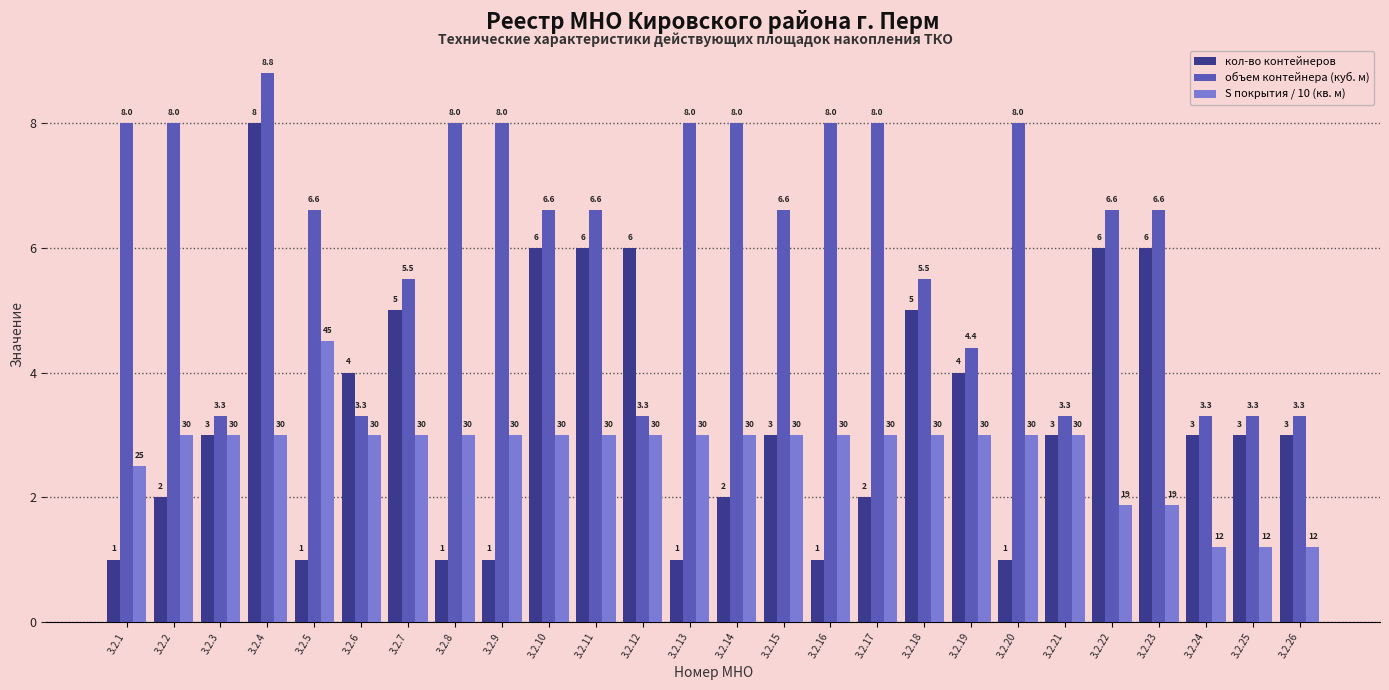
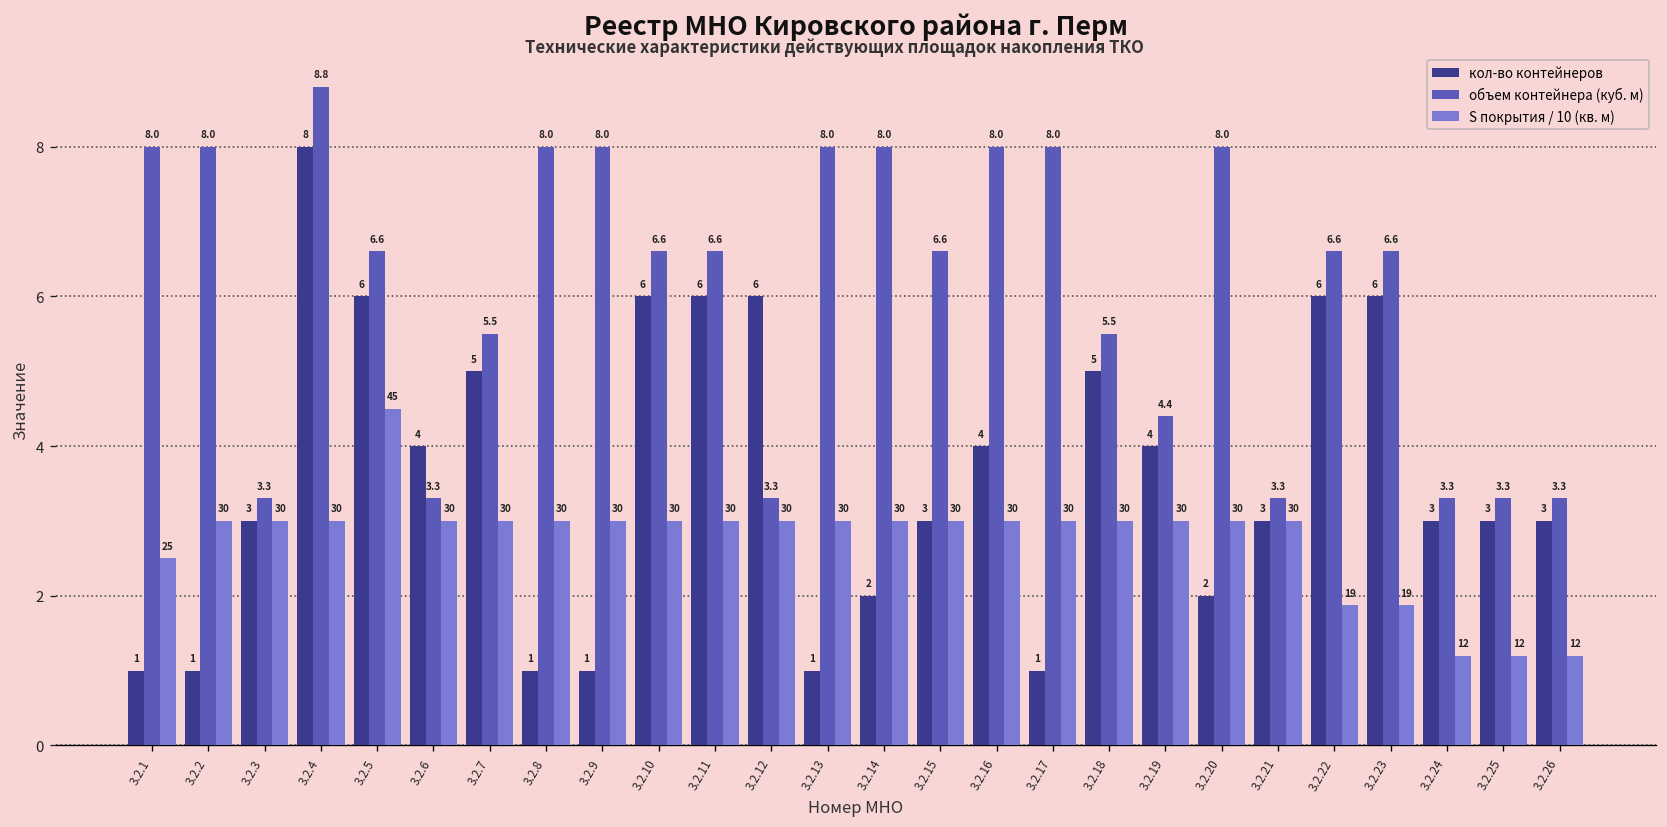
  {
    "кол-во контейнеров": {
      "3.2.1": 1,
-     "3.2.2": 2,
+     "3.2.2": 1,
      "3.2.3": 3,
      "3.2.4": 8,
-     "3.2.5": 1,
+     "3.2.5": 6,
      "3.2.6": 4,
      "3.2.7": 5,
      "3.2.8": 1,
      "3.2.9": 1,
      "3.2.10": 6,
      "3.2.11": 6,
      "3.2.12": 6,
      "3.2.13": 1,
      "3.2.14": 2,
      "3.2.15": 3,
-     "3.2.16": 1,
-     "3.2.17": 2,
+     "3.2.16": 4,
+     "3.2.17": 1,
      "3.2.18": 5,
      "3.2.19": 4,
-     "3.2.20": 1,
+     "3.2.20": 2,
      "3.2.21": 3,
      "3.2.22": 6,
      "3.2.23": 6,
      "3.2.24": 3,
      "3.2.25": 3,
      "3.2.26": 3
    }
  }
